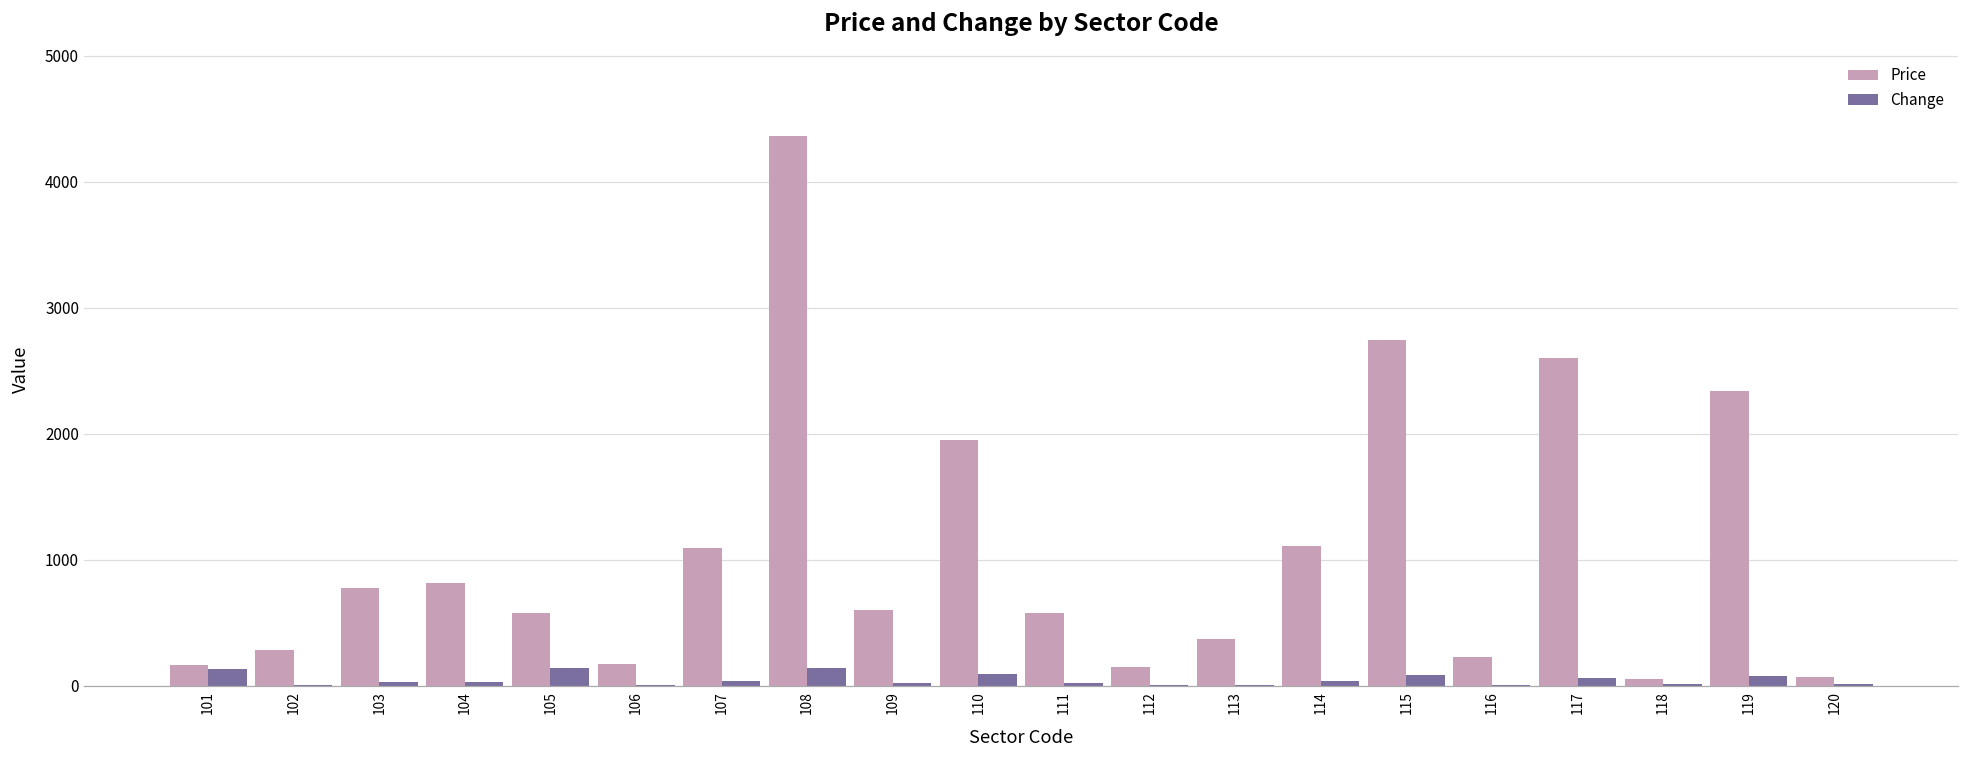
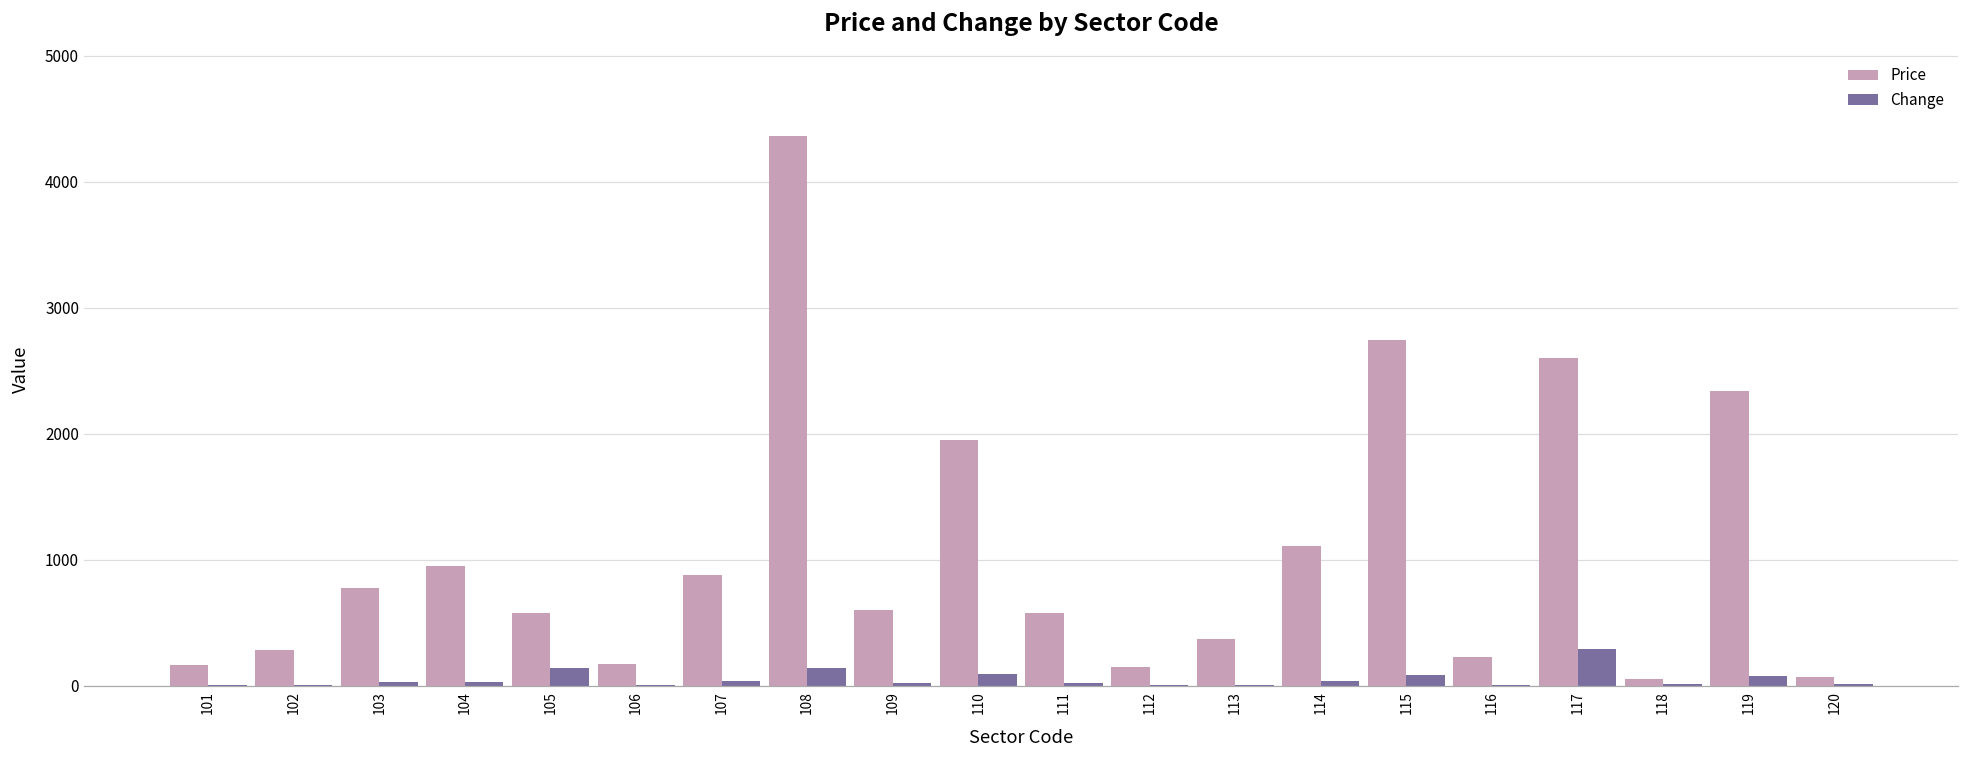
  {
    "Price": {
      "101": 160,
      "102": 280,
      "103": 770,
-     "104": 820,
+     "104": 950,
      "105": 580,
      "106": 170,
-     "107": 1090,
+     "107": 880,
      "108": 4360,
      "109": 600,
      "110": 1950,
      "111": 570,
      "112": 150,
      "113": 370,
      "114": 1110,
      "115": 2750,
      "116": 230,
      "117": 2600,
      "118": 50,
      "119": 2340,
      "120": 70
    },
    "Change": {
-     "101": 130,
+     "101": 10,
      "103": 30,
      "104": 30,
      "105": 140,
      "107": 40,
      "108": 140,
      "110": 90,
      "111": 20,
      "114": 30,
      "115": 80,
-     "117": 60,
+     "117": 290,
      "119": 80
    }
  }
